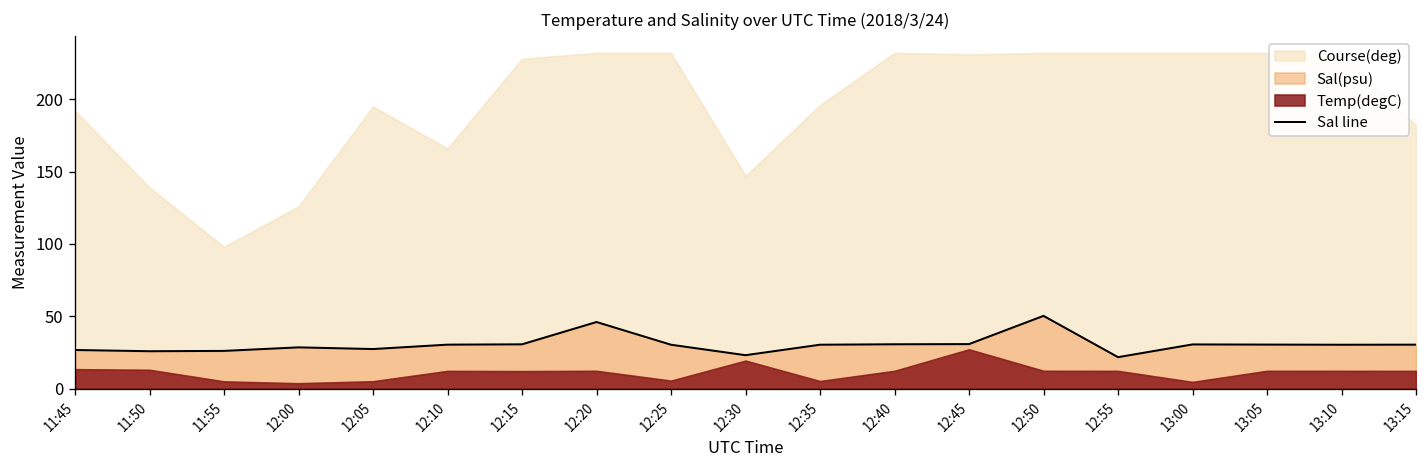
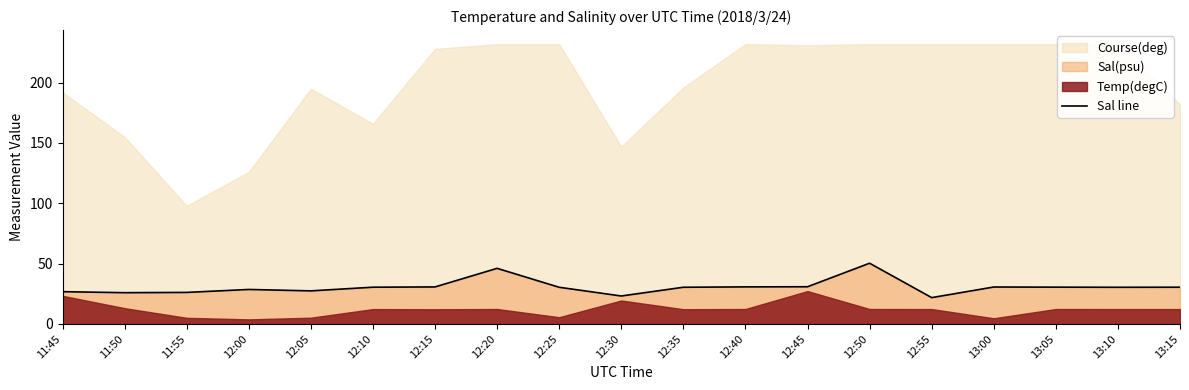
  {
    "Course(deg)": {
      "11:45": 192,
-     "11:50": 139,
+     "11:50": 155,
      "11:55": 98,
      "12:00": 126,
      "12:05": 195,
      "12:10": 166,
      "12:15": 228,
      "12:20": 232,
      "12:25": 232,
      "12:30": 147,
      "12:35": 196,
      "12:40": 232,
      "12:45": 231,
      "12:50": 232,
      "12:55": 232,
      "13:00": 232,
      "13:05": 232,
      "13:15": 182
    },
    "Sal(psu)": {
      "11:45": 27,
      "11:50": 26,
      "11:55": 26,
      "12:00": 29,
      "12:05": 27,
      "12:10": 30,
      "12:15": 31,
      "12:20": 46,
      "12:25": 30,
      "12:30": 23,
      "12:35": 30,
      "12:40": 31,
      "12:45": 31,
      "12:50": 50,
      "12:55": 22,
      "13:00": 31,
      "13:05": 30,
      "13:10": 30,
      "13:15": 30
    },
    "Temp(degC)": {
-     "11:45": 14,
+     "11:45": 23,
      "11:50": 13,
      "11:55": 5,
      "12:00": 4,
      "12:05": 5,
      "12:10": 12,
      "12:15": 12,
      "12:20": 12,
      "12:25": 6,
      "12:30": 19,
-     "12:35": 5,
+     "12:35": 12,
      "12:40": 12,
      "12:45": 27,
      "12:50": 12,
      "12:55": 12,
      "13:00": 5,
      "13:05": 12,
      "13:10": 12,
      "13:15": 12
    }
  }
